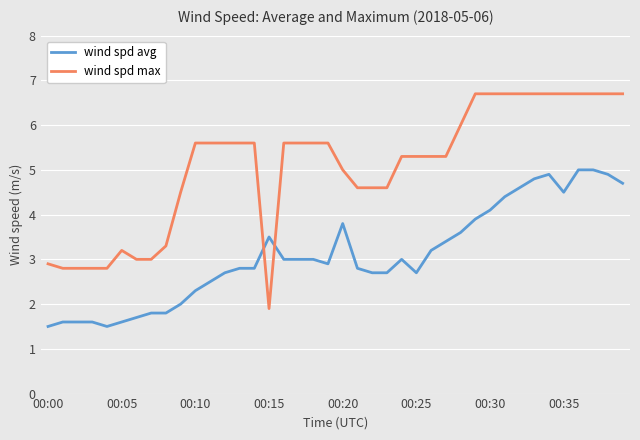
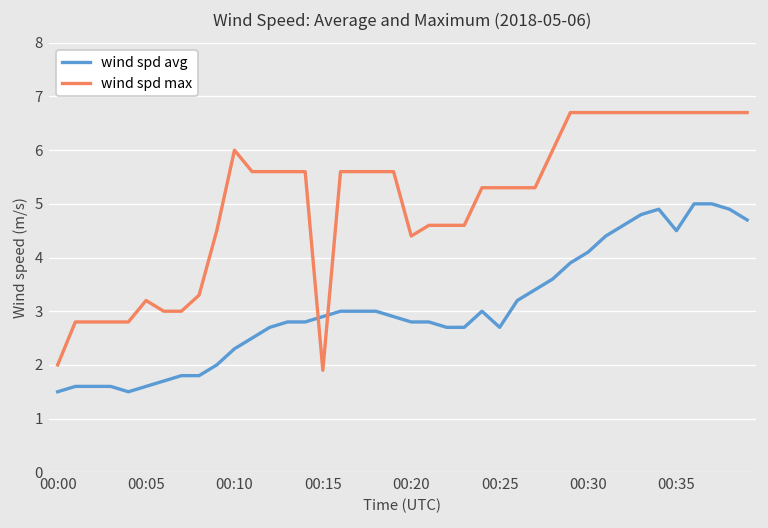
  {
    "wind spd avg": {
      "00:00": 1.5,
      "00:05": 1.6,
      "00:10": 2.3,
-     "00:15": 3.5,
-     "00:20": 3.8,
+     "00:15": 2.9,
+     "00:20": 2.8,
      "00:25": 2.7,
      "00:30": 4.1,
      "00:35": 4.5
    },
    "wind spd max": {
-     "00:00": 2.9,
+     "00:00": 2.0,
      "00:05": 3.2,
-     "00:10": 5.6,
+     "00:10": 6.0,
      "00:15": 1.9,
-     "00:20": 5.0,
+     "00:20": 4.4,
      "00:25": 5.3,
      "00:30": 6.7,
      "00:35": 6.7
    }
  }
